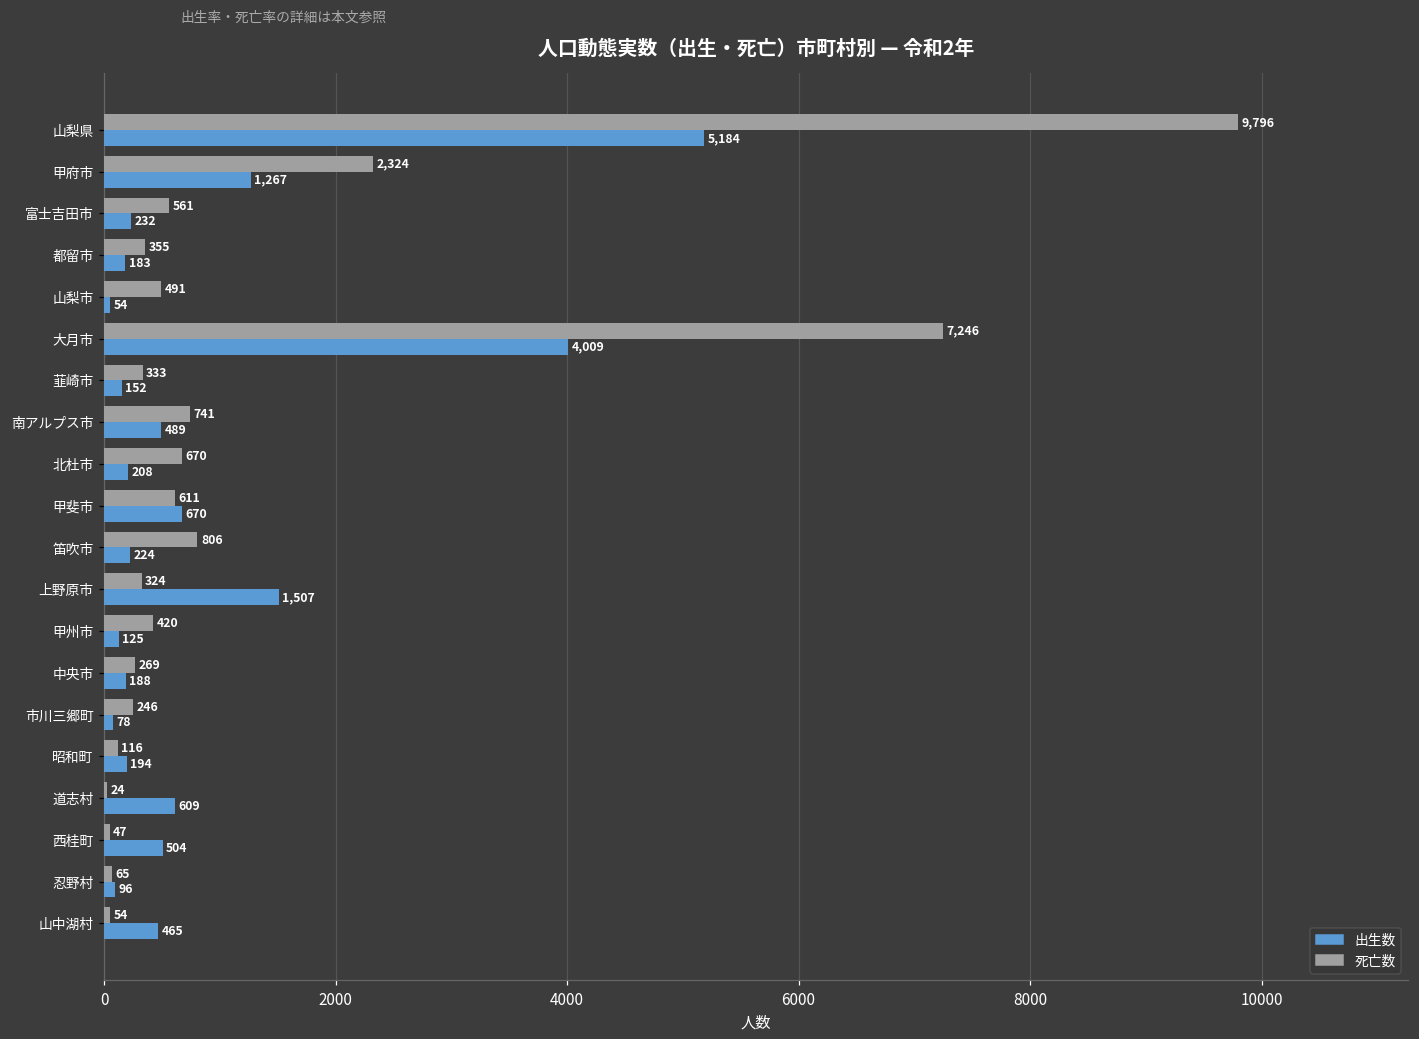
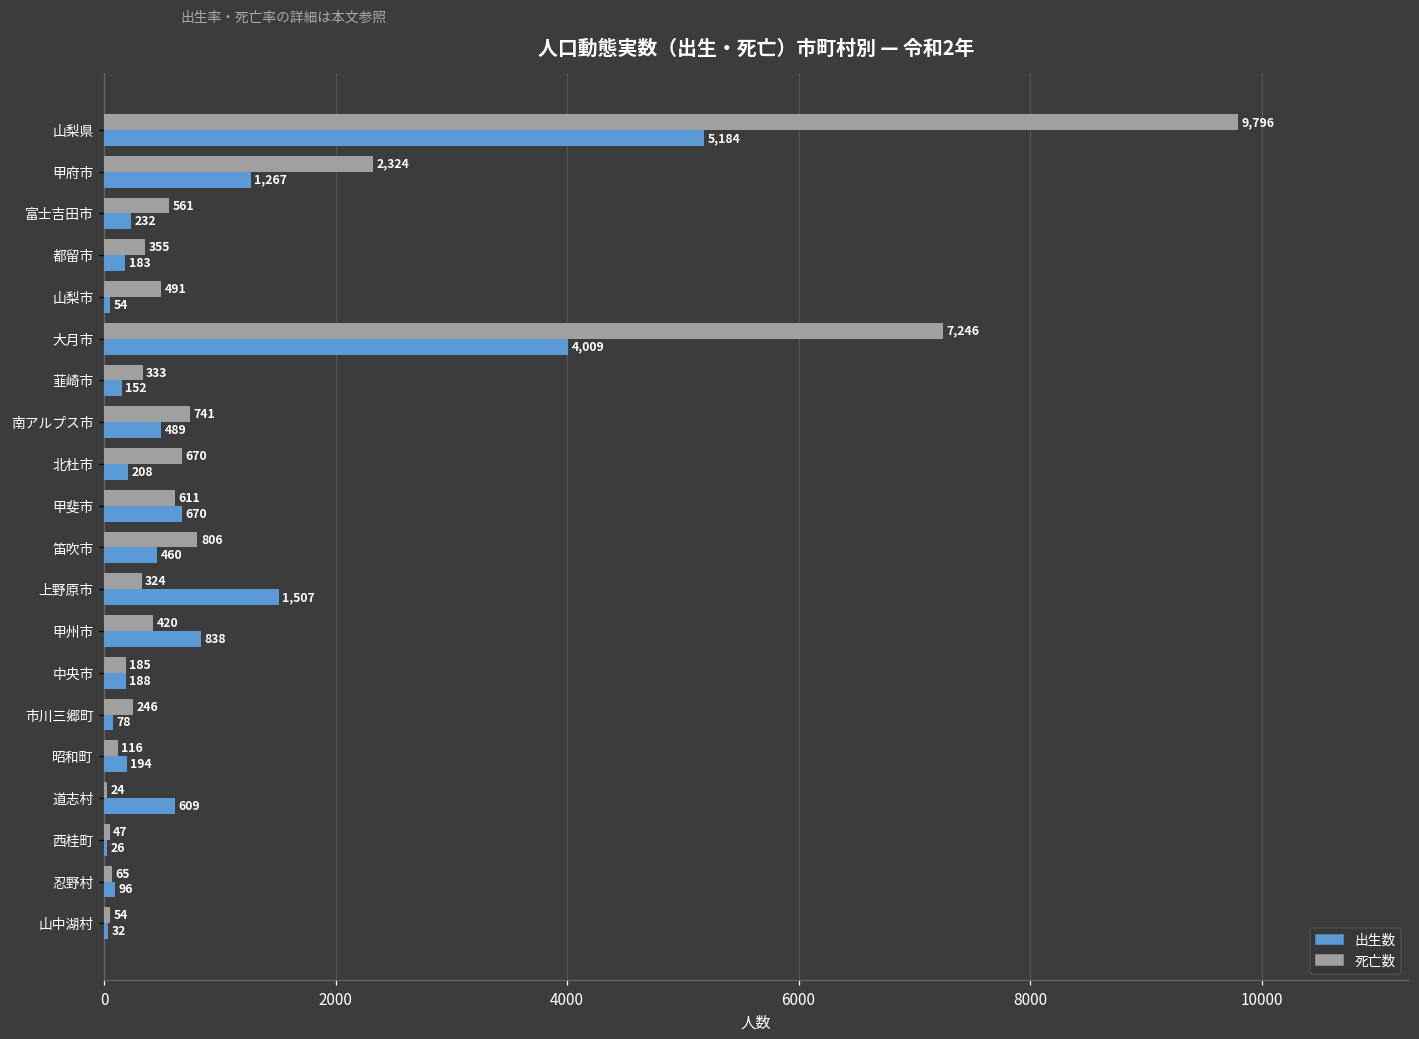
  {
    "死亡数": {
      "山梨県": "9,796",
      "甲府市": "2,324",
      "富士吉田市": "561",
      "都留市": "355",
      "山梨市": "491",
      "大月市": "7,246",
      "韮崎市": "333",
      "南アルプス市": "741",
      "北杜市": "670",
      "甲斐市": "611",
      "笛吹市": "806",
      "上野原市": "324",
      "甲州市": "420",
-     "中央市": "269",
+     "中央市": "185",
      "市川三郷町": "246",
      "昭和町": "116",
      "道志村": "24",
      "西桂町": "47",
      "忍野村": "65",
      "山中湖村": "54"
    },
    "出生数": {
      "山梨県": "5,184",
      "甲府市": "1,267",
      "富士吉田市": "232",
      "都留市": "183",
      "山梨市": "54",
      "大月市": "4,009",
      "韮崎市": "152",
      "南アルプス市": "489",
      "北杜市": "208",
      "甲斐市": "670",
-     "笛吹市": "224",
+     "笛吹市": "460",
      "上野原市": "1,507",
-     "甲州市": "125",
+     "甲州市": "838",
      "中央市": "188",
      "市川三郷町": "78",
      "昭和町": "194",
      "道志村": "609",
-     "西桂町": "504",
+     "西桂町": "26",
      "忍野村": "96",
-     "山中湖村": "465"
+     "山中湖村": "32"
    }
  }
